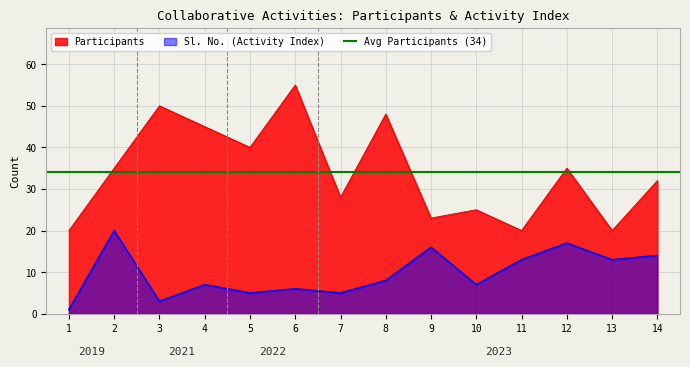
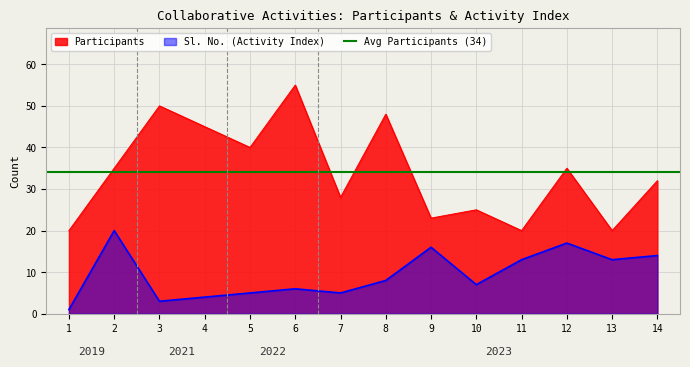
  {
    "Participants": {
      "1": 20,
      "2": 35,
      "3": 50,
      "4": 45,
      "5": 40,
      "6": 55,
      "7": 28,
      "8": 48,
      "9": 23,
      "10": 25,
      "11": 20,
      "12": 35,
      "13": 20,
      "14": 32
    },
    "Sl. No. (Activity Index)": {
      "1": 1,
      "2": 20,
      "3": 3,
-     "4": 7,
+     "4": 4,
      "5": 5,
      "6": 6,
      "7": 5,
      "8": 8,
      "9": 16,
      "10": 7,
      "11": 13,
      "12": 17,
      "13": 13,
      "14": 14
    }
  }
